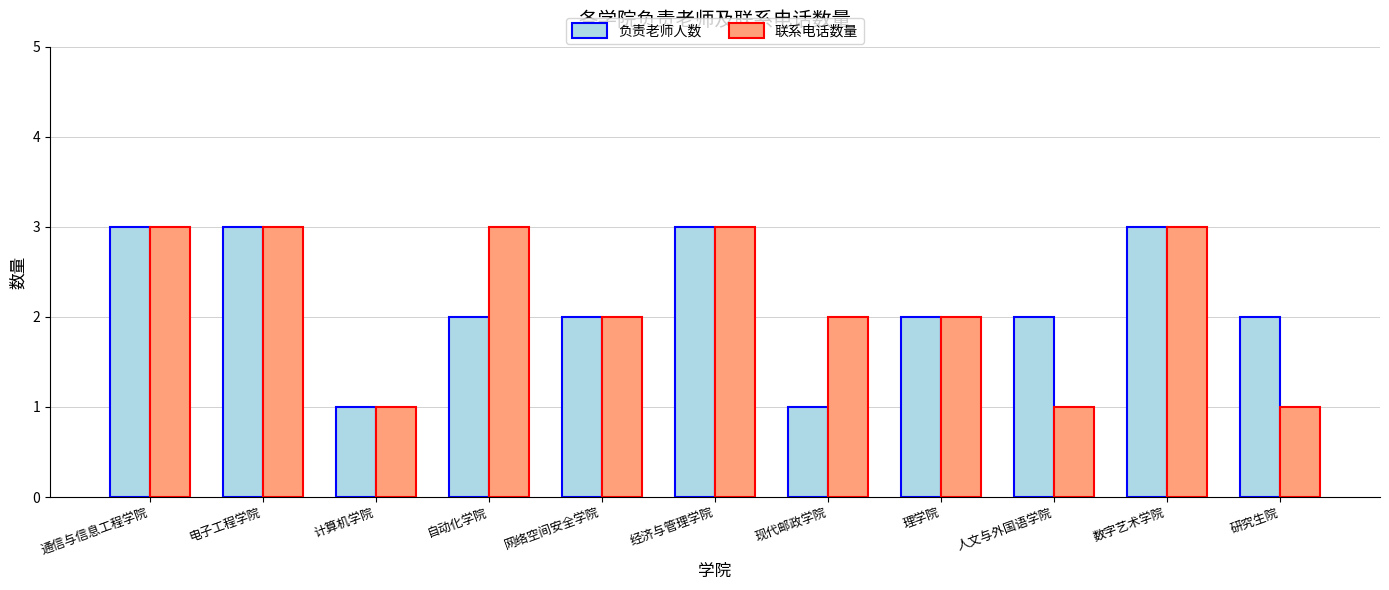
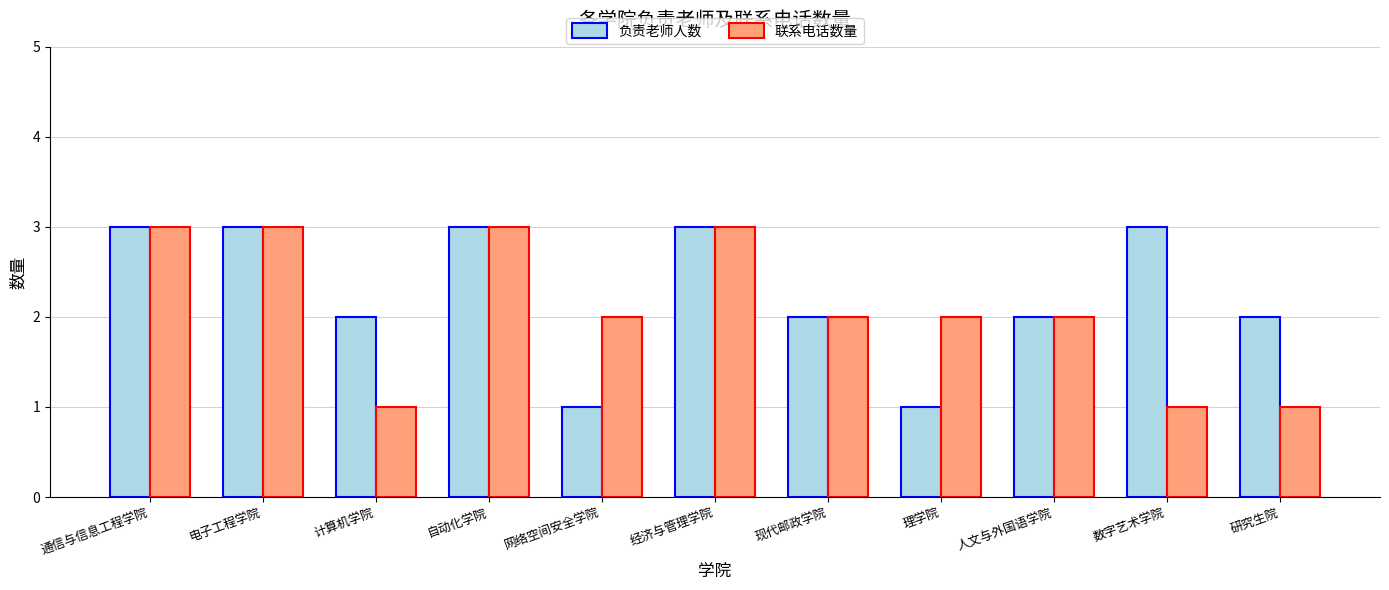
  {
    "负责老师人数": {
      "通信与信息工程学院": 3,
      "电子工程学院": 3,
-     "计算机学院": 1,
-     "自动化学院": 2,
-     "网络空间安全学院": 2,
+     "计算机学院": 2,
+     "自动化学院": 3,
+     "网络空间安全学院": 1,
      "经济与管理学院": 3,
-     "现代邮政学院": 1,
-     "理学院": 2,
+     "现代邮政学院": 2,
+     "理学院": 1,
      "人文与外国语学院": 2,
      "数字艺术学院": 3,
      "研究生院": 2
    },
    "联系电话数量": {
      "通信与信息工程学院": 3,
      "电子工程学院": 3,
      "计算机学院": 1,
      "自动化学院": 3,
      "网络空间安全学院": 2,
      "经济与管理学院": 3,
      "现代邮政学院": 2,
      "理学院": 2,
-     "人文与外国语学院": 1,
-     "数字艺术学院": 3,
+     "人文与外国语学院": 2,
+     "数字艺术学院": 1,
      "研究生院": 1
    }
  }
